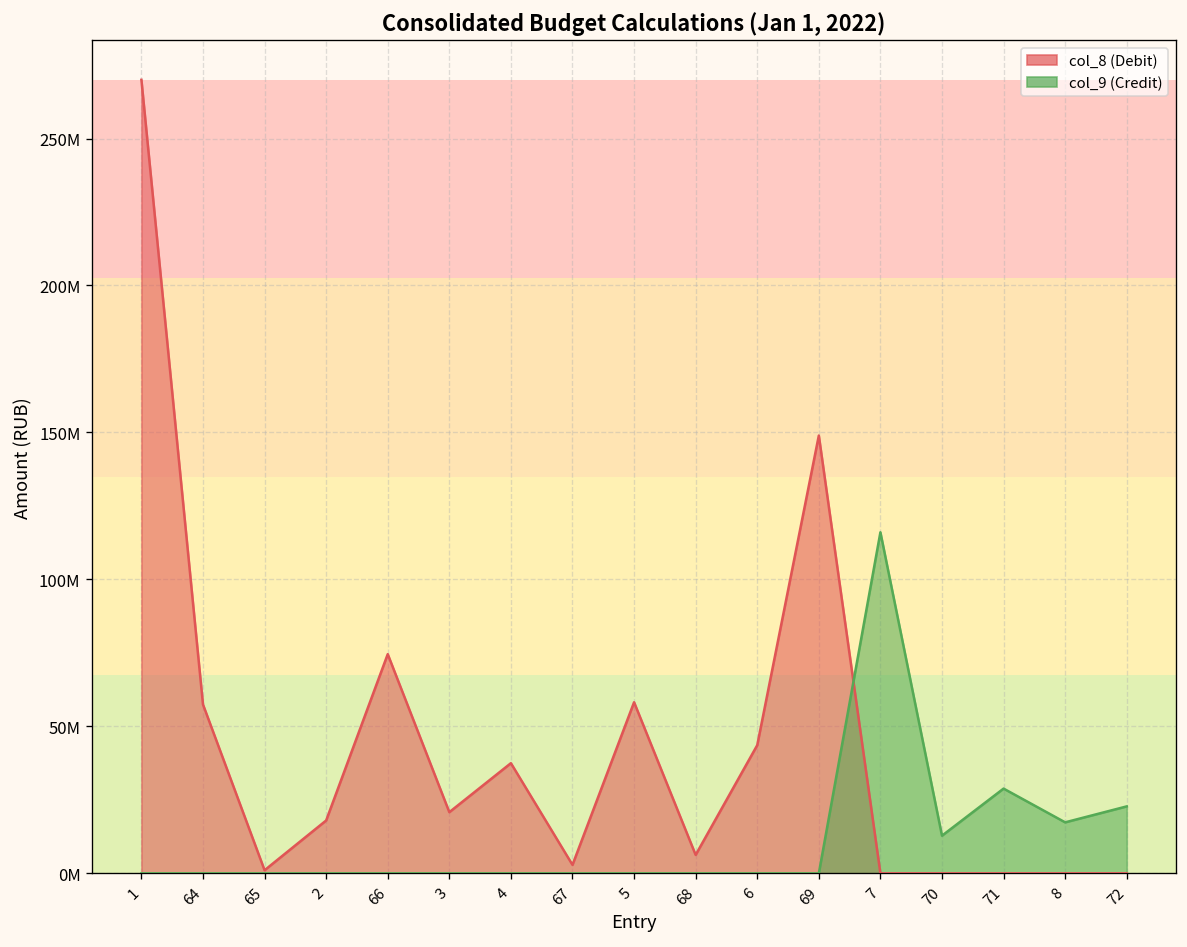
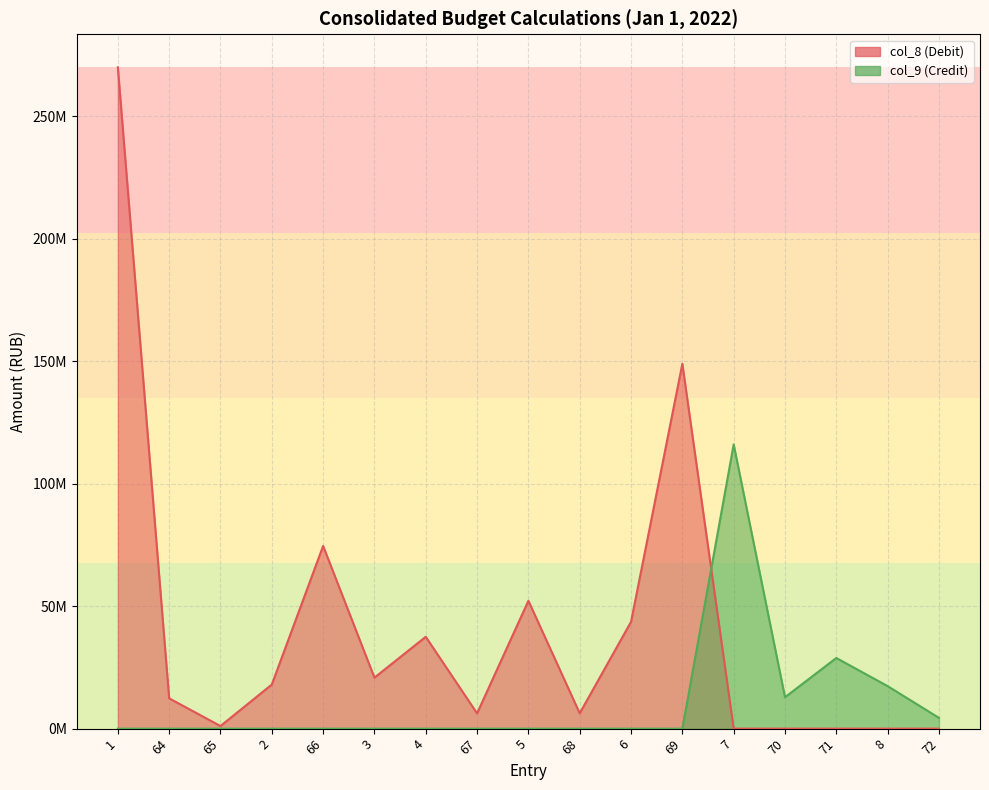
  {
    "col_8 (Debit)": {
      "1": 270000000,
-     "64": 57000000,
+     "64": 12000000,
      "65": 1000000,
      "2": 18000000,
      "66": 75000000,
      "3": 21000000,
      "4": 37000000,
-     "67": 3000000,
-     "5": 58000000,
+     "67": 6000000,
+     "5": 52000000,
      "68": 6000000,
      "6": 44000000,
      "69": 149000000,
      "7": 0,
      "70": 0,
      "71": 0,
      "8": 0,
      "72": 0
    },
    "col_9 (Credit)": {
      "1": 0,
      "64": 0,
      "65": 0,
      "2": 0,
      "66": 0,
      "3": 0,
      "4": 0,
      "67": 0,
      "5": 0,
      "68": 0,
      "6": 0,
      "69": 0,
      "7": 116000000,
      "70": 13000000,
      "71": 29000000,
      "8": 17000000,
-     "72": 23000000
+     "72": 4000000
    }
  }
